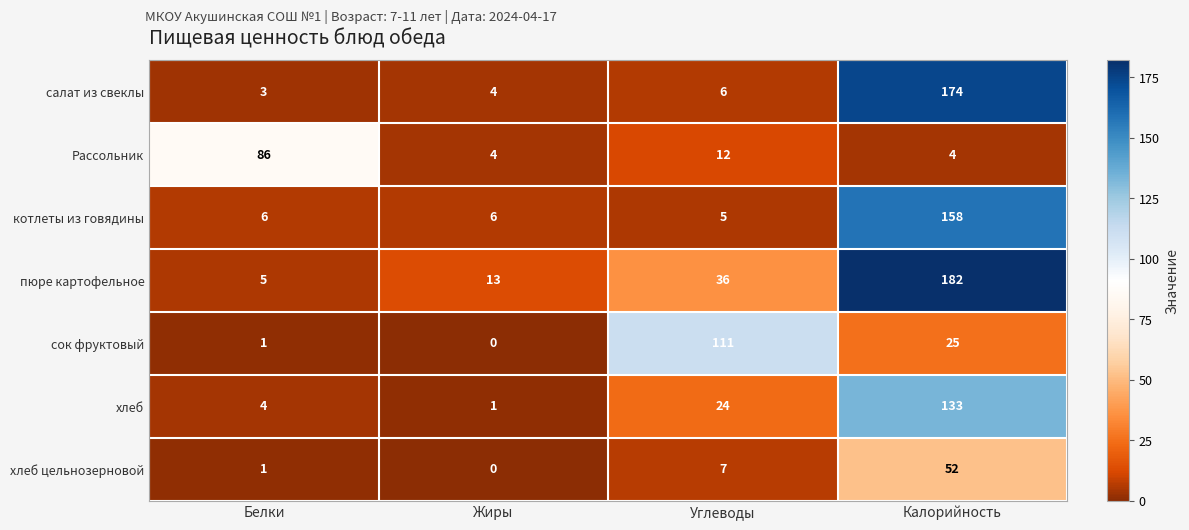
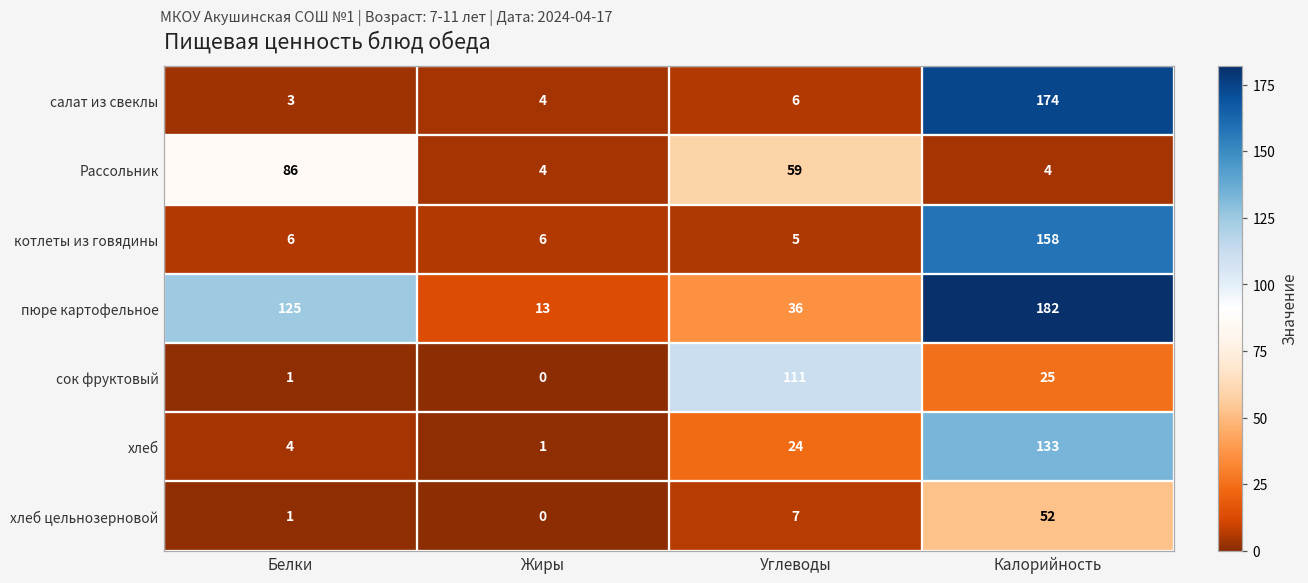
  {
    "салат из свеклы": {
      "Белки": 3,
      "Жиры": 4,
      "Углеводы": 6,
      "Калорийность": 174
    },
    "Рассольник": {
      "Белки": 86,
      "Жиры": 4,
-     "Углеводы": 12,
+     "Углеводы": 59,
      "Калорийность": 4
    },
    "котлеты из говядины": {
      "Белки": 6,
      "Жиры": 6,
      "Углеводы": 5,
      "Калорийность": 158
    },
    "пюре картофельное": {
-     "Белки": 5,
+     "Белки": 125,
      "Жиры": 13,
      "Углеводы": 36,
      "Калорийность": 182
    },
    "сок фруктовый": {
      "Белки": 1,
      "Жиры": 0,
      "Углеводы": 111,
      "Калорийность": 25
    },
    "хлеб": {
      "Белки": 4,
      "Жиры": 1,
      "Углеводы": 24,
      "Калорийность": 133
    },
    "хлеб цельнозерновой": {
      "Белки": 1,
      "Жиры": 0,
      "Углеводы": 7,
      "Калорийность": 52
    }
  }
